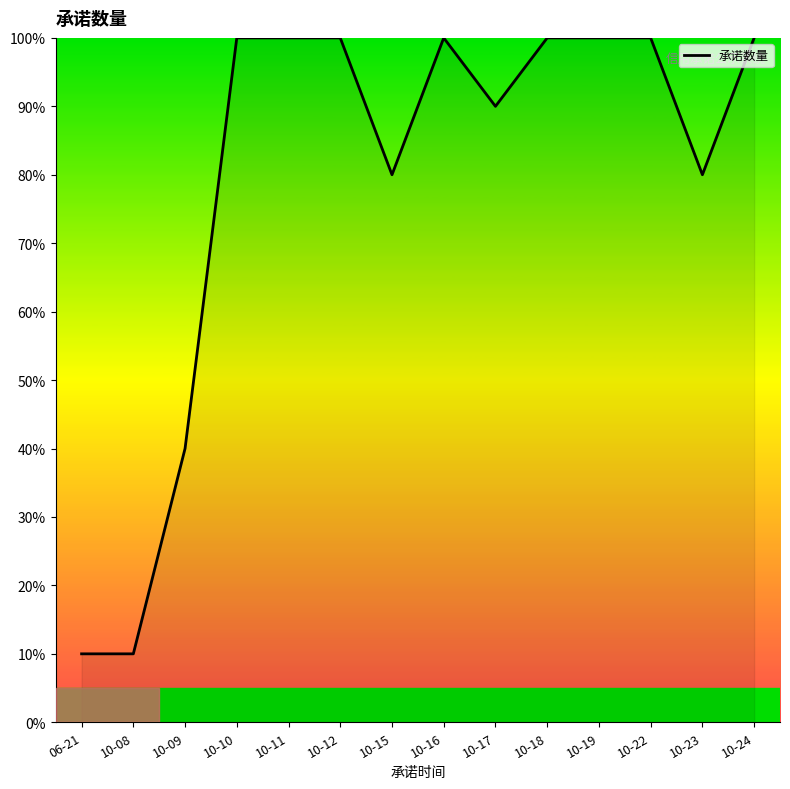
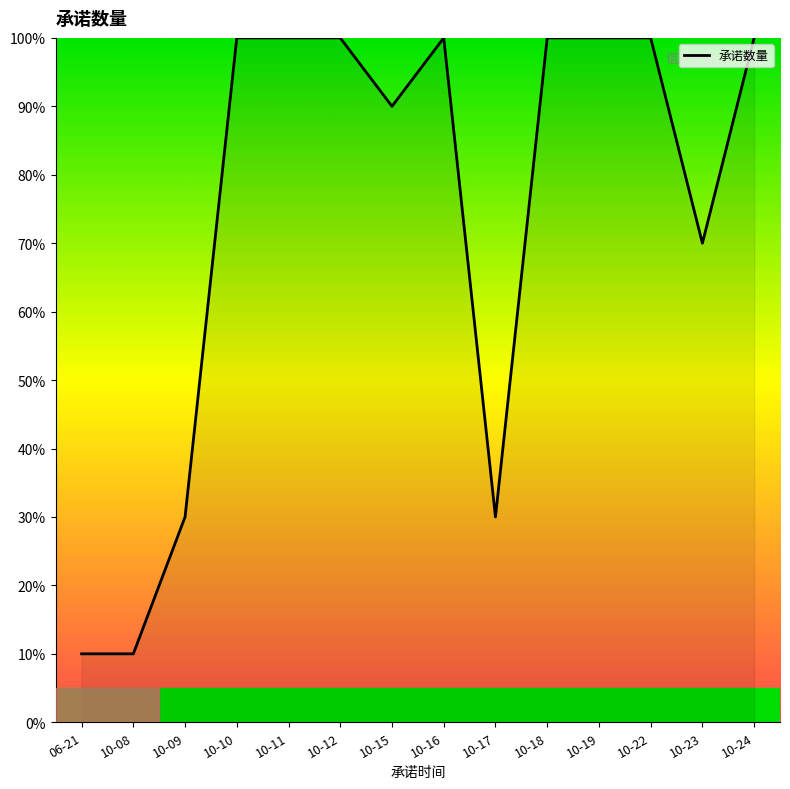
  {
    "06-21": "10%",
    "10-08": "10%",
-   "10-09": "40%",
+   "10-09": "30%",
    "10-10": "100%",
    "10-11": "100%",
    "10-12": "100%",
-   "10-15": "80%",
+   "10-15": "90%",
    "10-16": "100%",
-   "10-17": "90%",
+   "10-17": "30%",
    "10-18": "100%",
    "10-19": "100%",
    "10-22": "100%",
-   "10-23": "80%",
+   "10-23": "70%",
    "10-24": "100%"
  }
